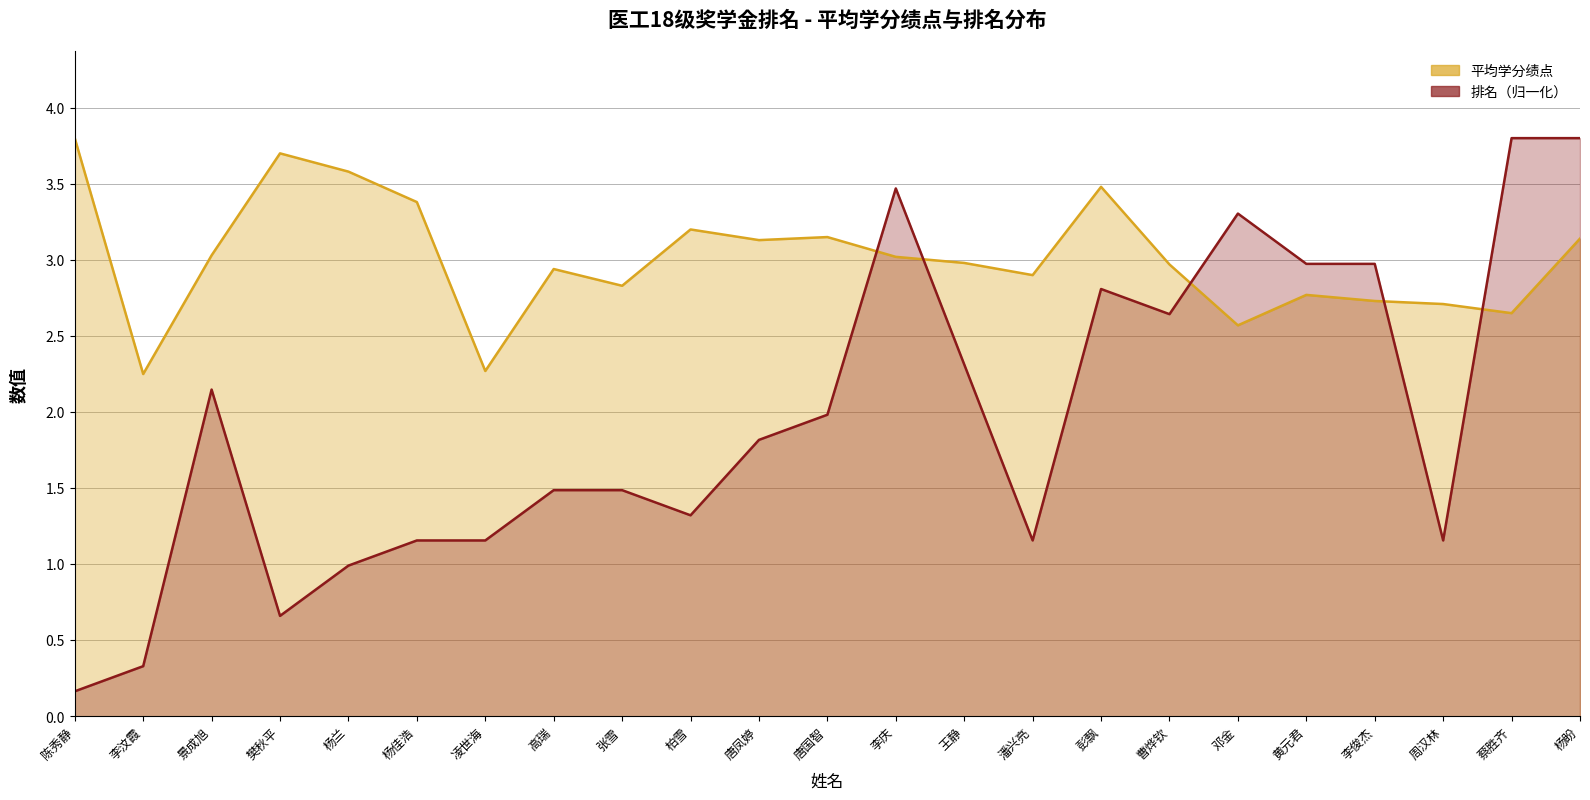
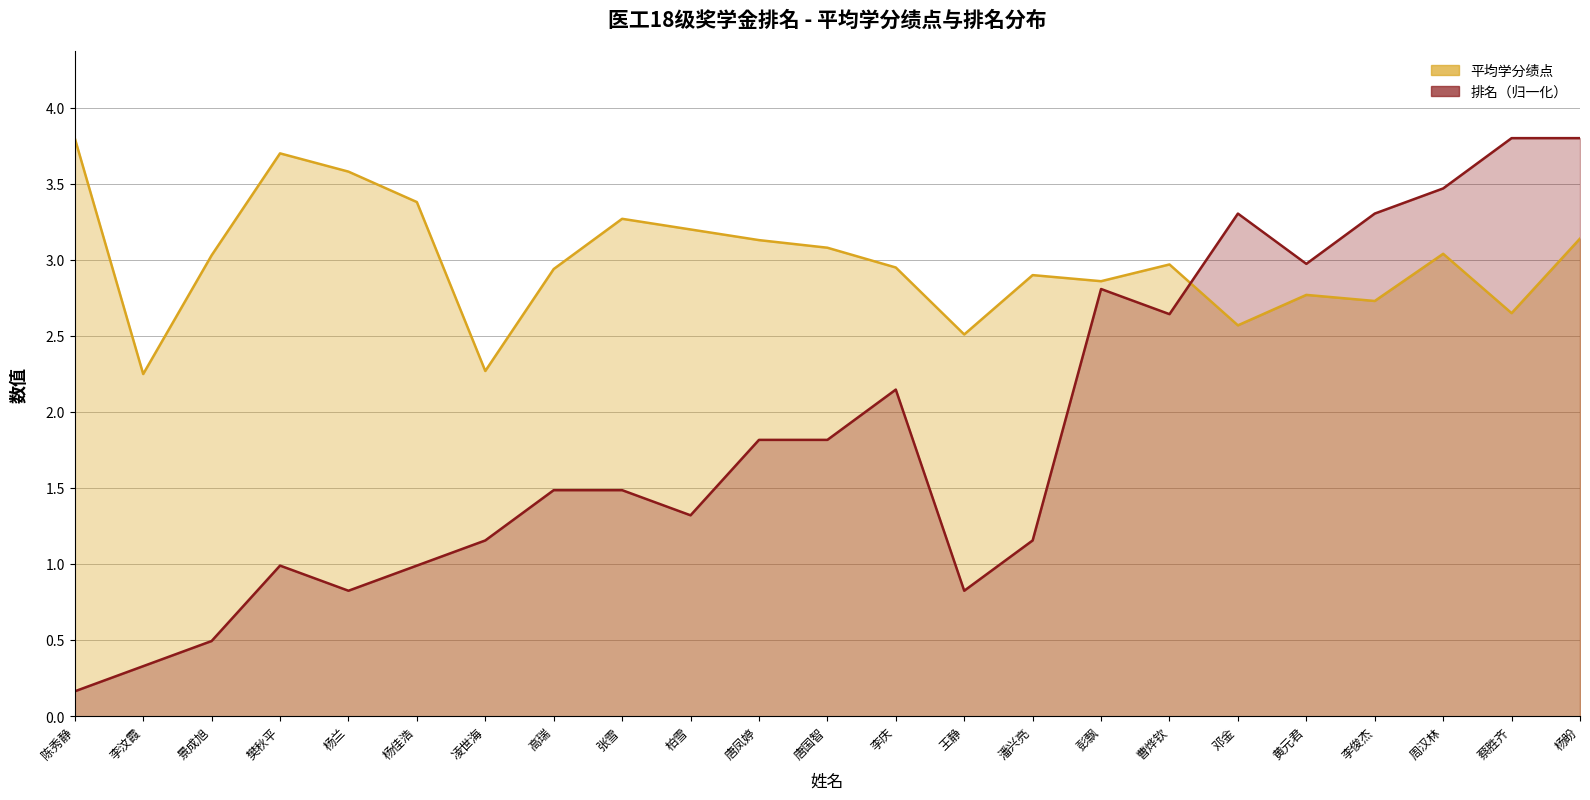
  {
    "平均学分绩点": {
      "陈秀静": 3.80,
      "李汶霞": 2.25,
      "景成旭": 3.03,
      "樊秋平": 3.70,
      "杨兰": 3.58,
      "杨佳浩": 3.38,
      "凌世海": 2.27,
      "高瑞": 2.94,
-     "张雪": 2.83,
+     "张雪": 3.27,
      "柏雪": 3.20,
      "唐凤婷": 3.13,
-     "唐国智": 3.15,
-     "李庆": 3.02,
-     "王静": 2.98,
+     "唐国智": 3.08,
+     "李庆": 2.95,
+     "王静": 2.51,
      "潘兴亮": 2.90,
-     "彭飘": 3.48,
+     "彭飘": 2.86,
      "曹烨钦": 2.97,
      "邓金": 2.57,
      "黄元君": 2.77,
      "李俊杰": 2.73,
-     "周汉林": 2.71,
+     "周汉林": 3.04,
      "蔡胜齐": 2.65,
      "杨盼": 3.14
    },
    "排名（归一化）": {
      "陈秀静": 0.17,
      "李汶霞": 0.33,
-     "景成旭": 2.15,
-     "樊秋平": 0.66,
-     "杨兰": 0.99,
-     "杨佳浩": 1.16,
+     "景成旭": 0.50,
+     "樊秋平": 0.99,
+     "杨兰": 0.83,
+     "杨佳浩": 0.99,
      "凌世海": 1.16,
      "高瑞": 1.49,
      "张雪": 1.49,
      "柏雪": 1.32,
      "唐凤婷": 1.82,
-     "唐国智": 1.98,
-     "李庆": 3.47,
-     "王静": 2.31,
+     "唐国智": 1.82,
+     "李庆": 2.15,
+     "王静": 0.83,
      "潘兴亮": 1.16,
      "彭飘": 2.81,
      "曹烨钦": 2.64,
      "邓金": 3.30,
      "黄元君": 2.97,
-     "李俊杰": 2.97,
-     "周汉林": 1.16,
+     "李俊杰": 3.30,
+     "周汉林": 3.47,
      "蔡胜齐": 3.80,
      "杨盼": 3.80
    }
  }
